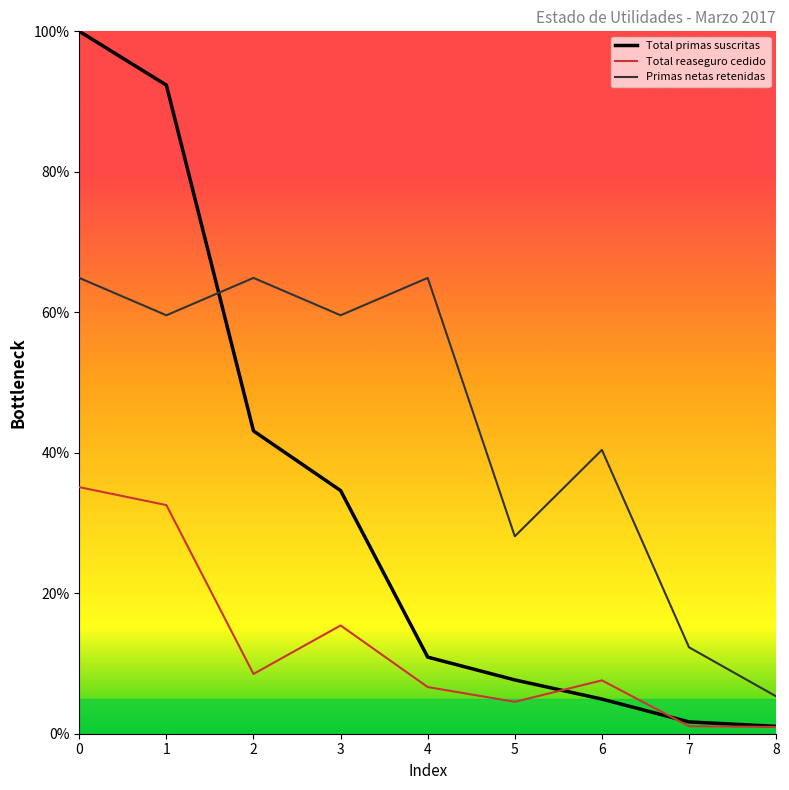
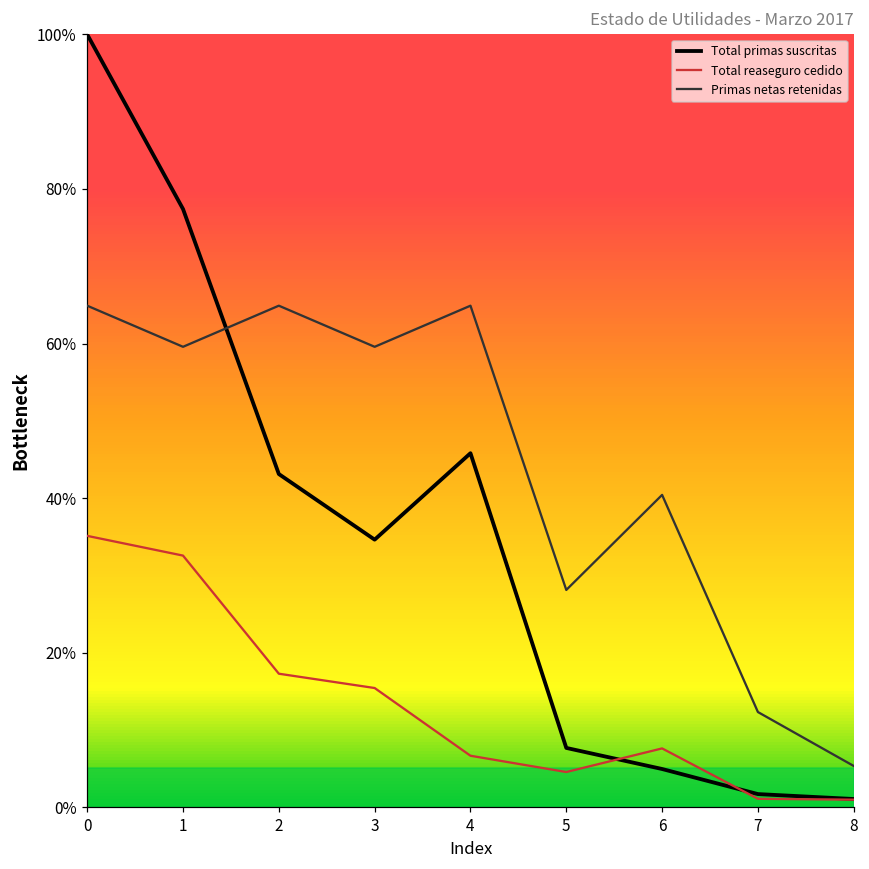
  {
    "Total primas suscritas": {
      "0": "100%",
-     "1": "92%",
+     "1": "77%",
      "2": "43%",
      "3": "35%",
-     "4": "11%",
+     "4": "46%",
      "5": "8%"
    },
    "Total reaseguro cedido": {
      "0": "35%",
      "1": "33%",
-     "2": "9%",
+     "2": "17%",
      "3": "15%",
      "4": "7%",
      "6": "8%"
    },
    "Primas netas retenidas": {
      "0": "65%",
      "1": "60%",
      "2": "65%",
      "3": "60%",
      "4": "65%",
      "5": "28%",
      "6": "40%",
      "7": "12%",
      "8": "5%"
    }
  }
